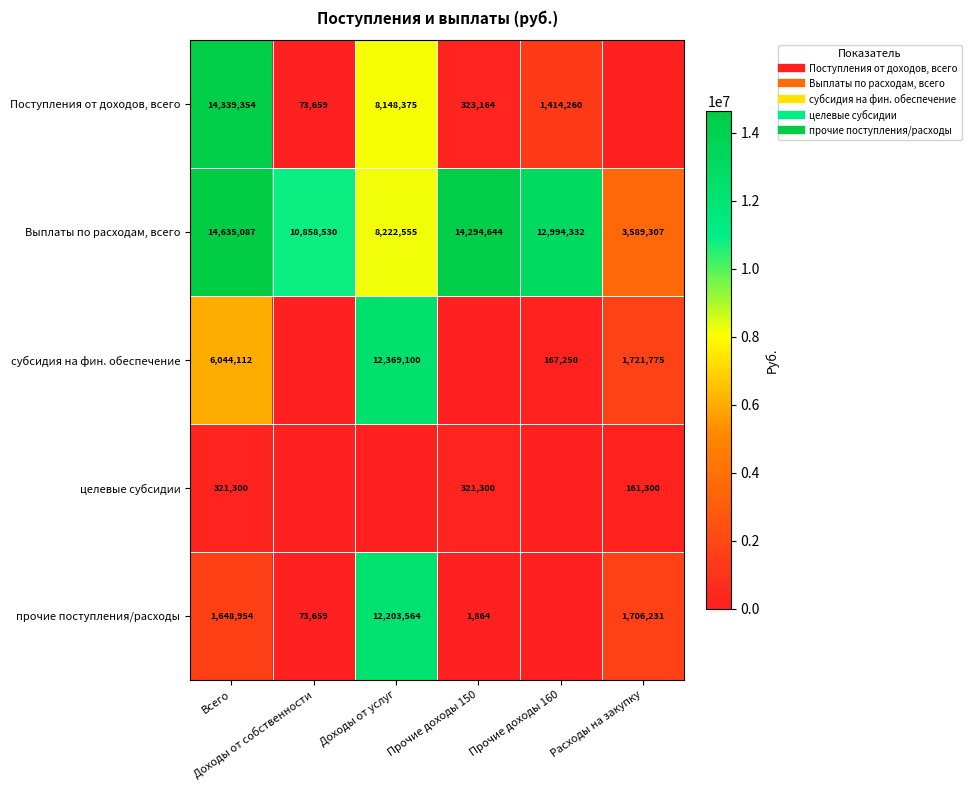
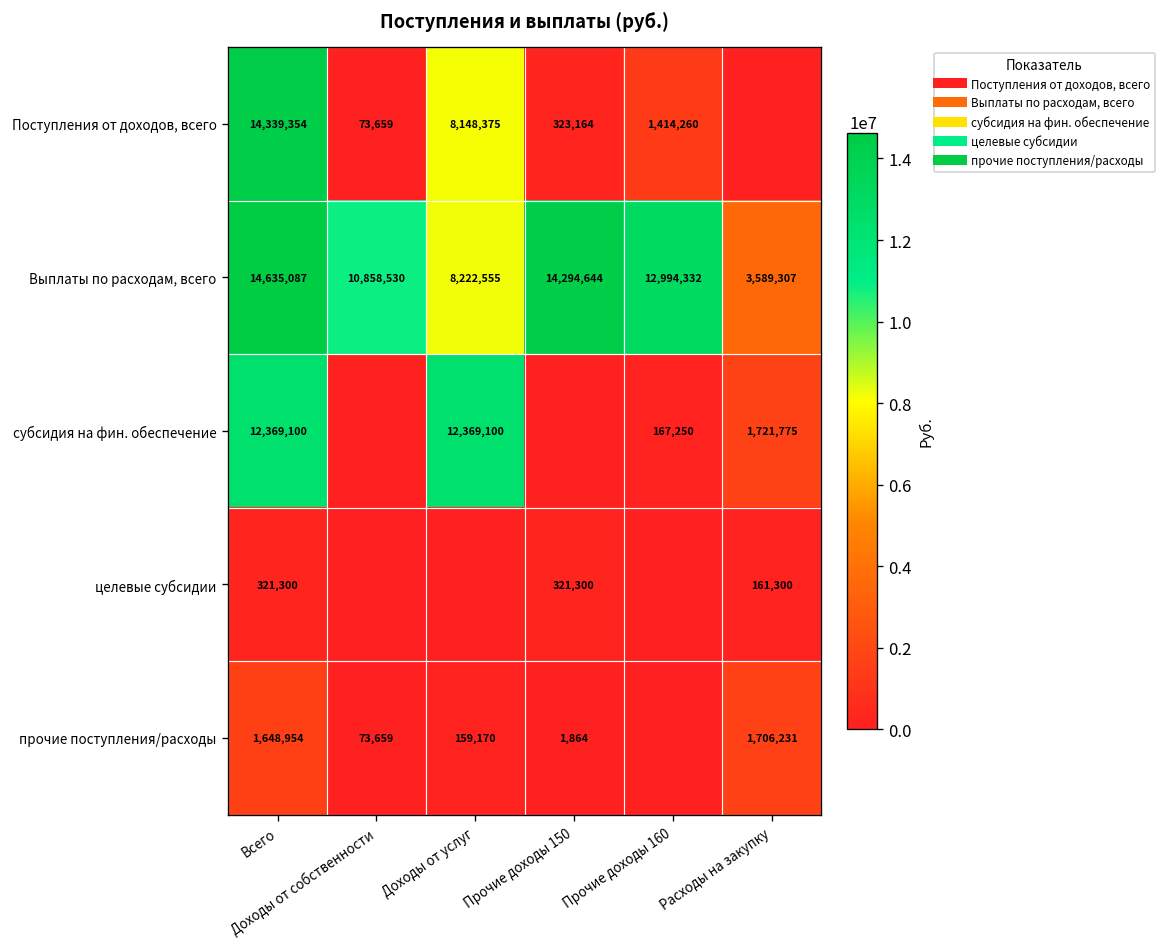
  {
    "Поступления от доходов, всего": {
      "Всего": "14,339,354",
      "Доходы от собственности": "73,659",
      "Доходы от услуг": "8,148,375",
      "Прочие доходы 150": "323,164",
      "Прочие доходы 160": "1,414,260"
    },
    "Выплаты по расходам, всего": {
      "Всего": "14,635,087",
      "Доходы от собственности": "10,858,530",
      "Доходы от услуг": "8,222,555",
      "Прочие доходы 150": "14,294,644",
      "Прочие доходы 160": "12,994,332",
      "Расходы на закупку": "3,589,307"
    },
    "субсидия на фин. обеспечение": {
-     "Всего": "6,044,112",
+     "Всего": "12,369,100",
      "Доходы от услуг": "12,369,100",
      "Прочие доходы 160": "167,250",
      "Расходы на закупку": "1,721,775"
    },
    "целевые субсидии": {
      "Всего": "321,300",
      "Прочие доходы 150": "321,300",
      "Расходы на закупку": "161,300"
    },
    "прочие поступления/расходы": {
      "Всего": "1,648,954",
      "Доходы от собственности": "73,659",
-     "Доходы от услуг": "12,203,564",
+     "Доходы от услуг": "159,170",
      "Прочие доходы 150": "1,864",
      "Расходы на закупку": "1,706,231"
    }
  }
